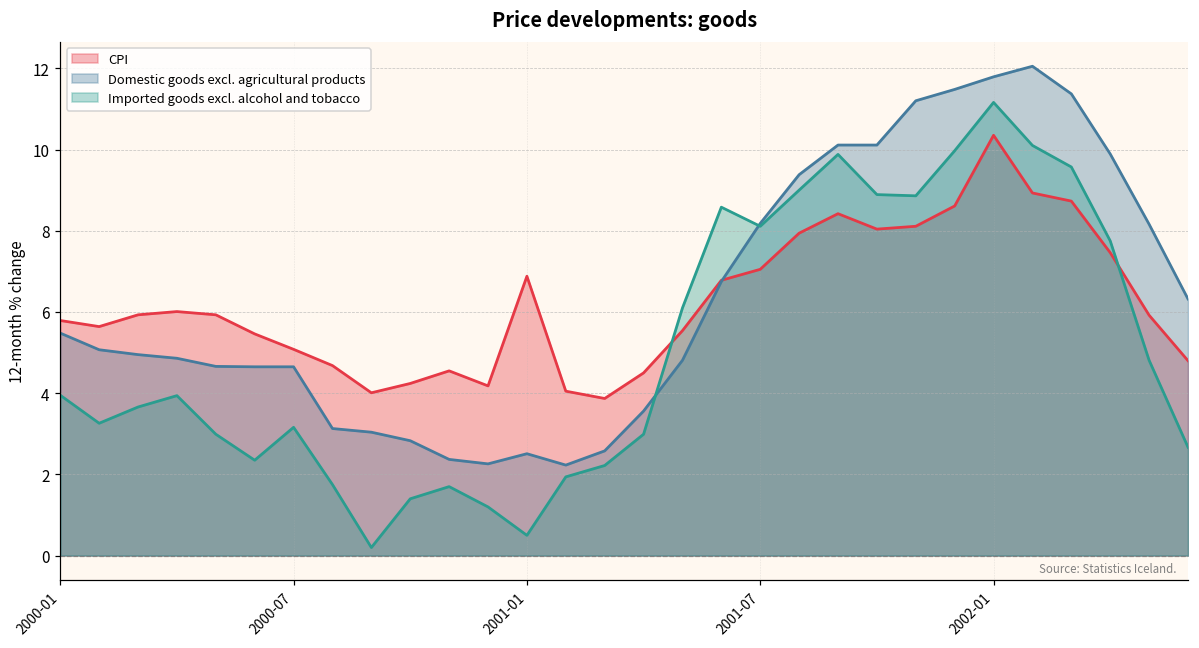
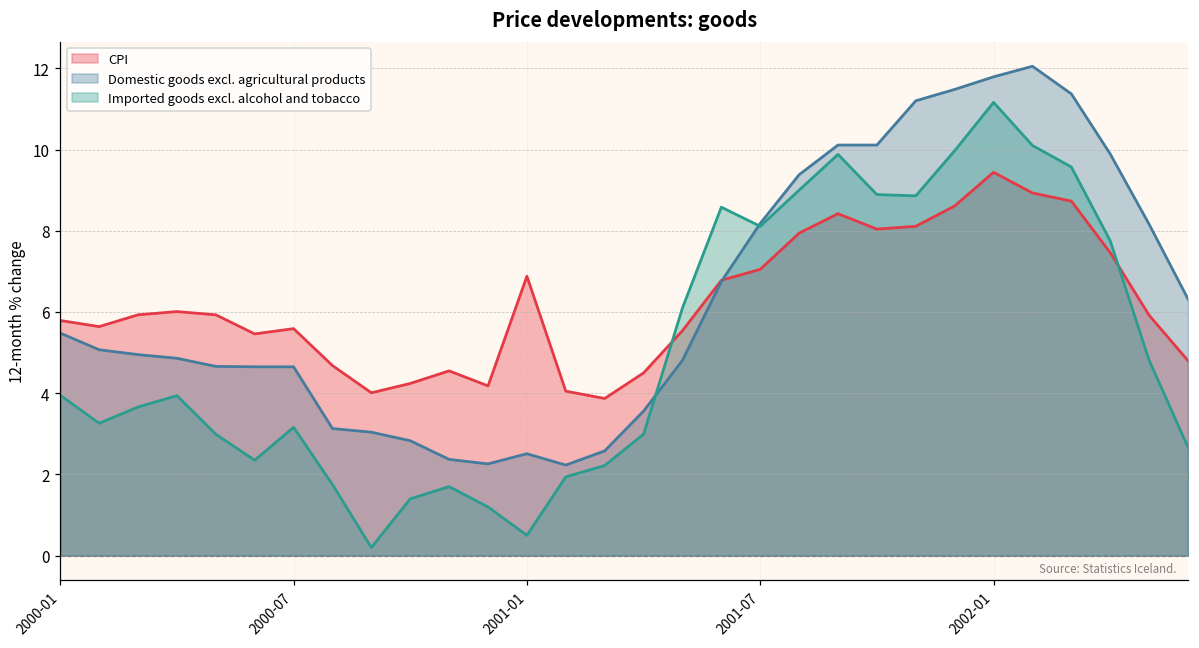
  {
    "CPI": {
      "2000-01": 5.8,
-     "2000-07": 5.1,
+     "2000-07": 5.6,
      "2001-01": 6.9,
      "2001-07": 7.1,
-     "2002-01": 10.4
+     "2002-01": 9.4
    }
  }
